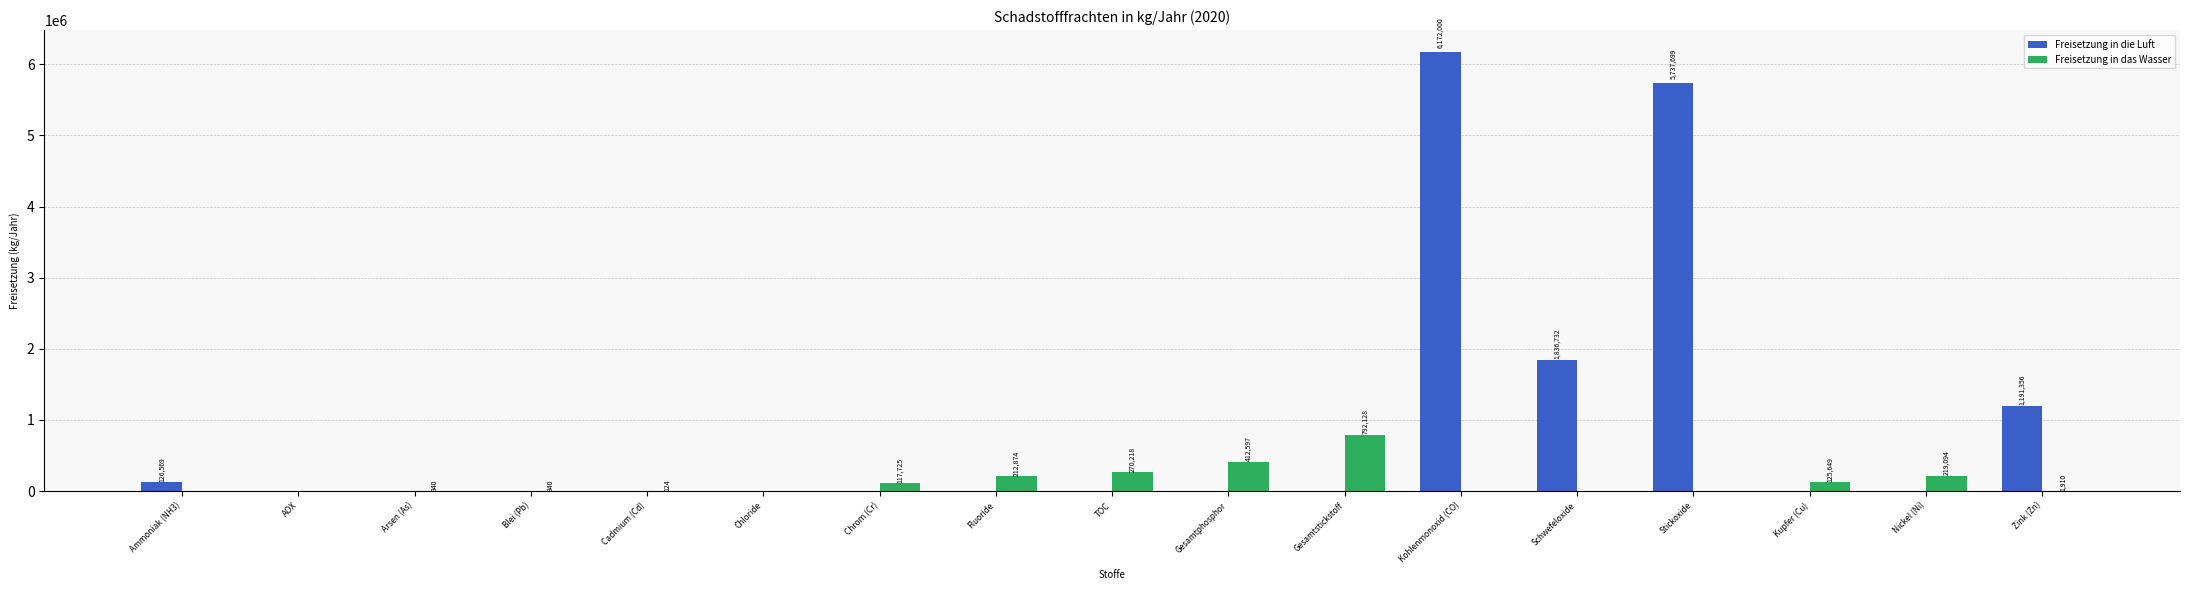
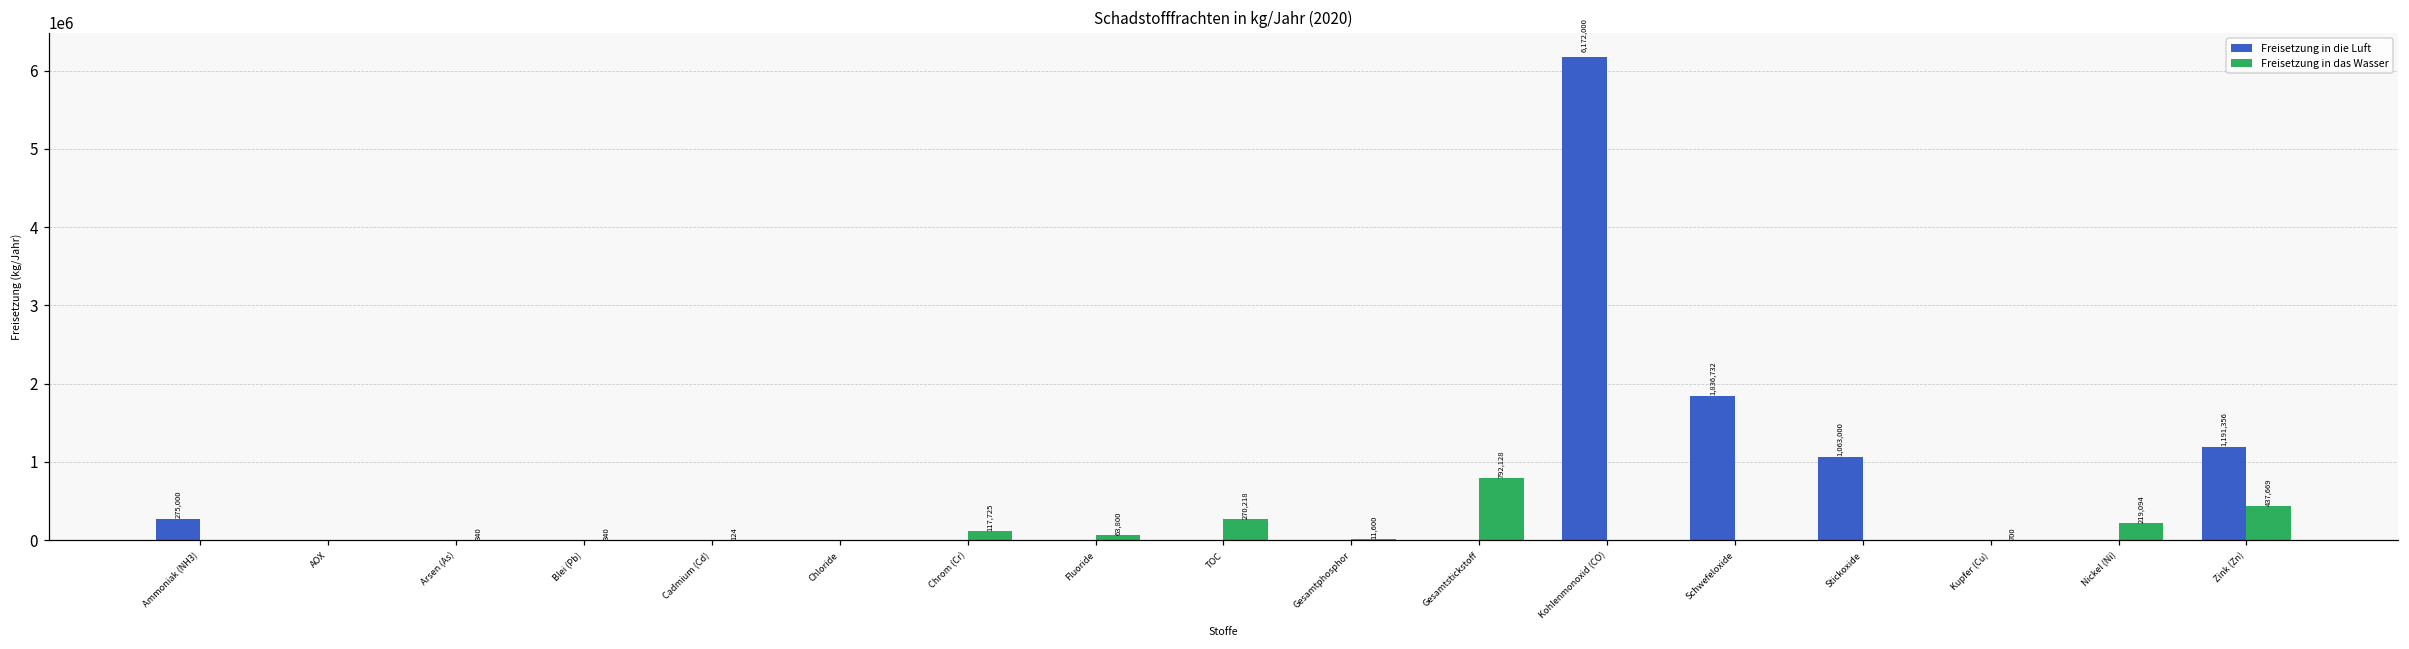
  {
    "Freisetzung in die Luft": {
-     "Ammoniak (NH3)": "126,569",
+     "Ammoniak (NH3)": "275,000",
      "Kohlenmonoxid (CO)": "6,172,000",
      "Schwefeloxide": "1,836,732",
-     "Stickoxide": "5,737,699",
+     "Stickoxide": "1,063,000",
      "Zink (Zn)": "1,191,356"
    },
    "Freisetzung in das Wasser": {
      "Arsen (As)": "340",
      "Blei (Pb)": "340",
      "Cadmium (Cd)": "124",
      "Chrom (Cr)": "117,725",
-     "Fluoride": "212,874",
+     "Fluoride": "63,800",
      "TOC": "270,218",
-     "Gesamtphosphor": "412,597",
+     "Gesamtphosphor": "11,600",
      "Gesamtstickstoff": "792,128",
-     "Kupfer (Cu)": "125,649",
+     "Kupfer (Cu)": "700",
      "Nickel (Ni)": "219,094",
-     "Zink (Zn)": "1,910"
+     "Zink (Zn)": "437,669"
    }
  }
